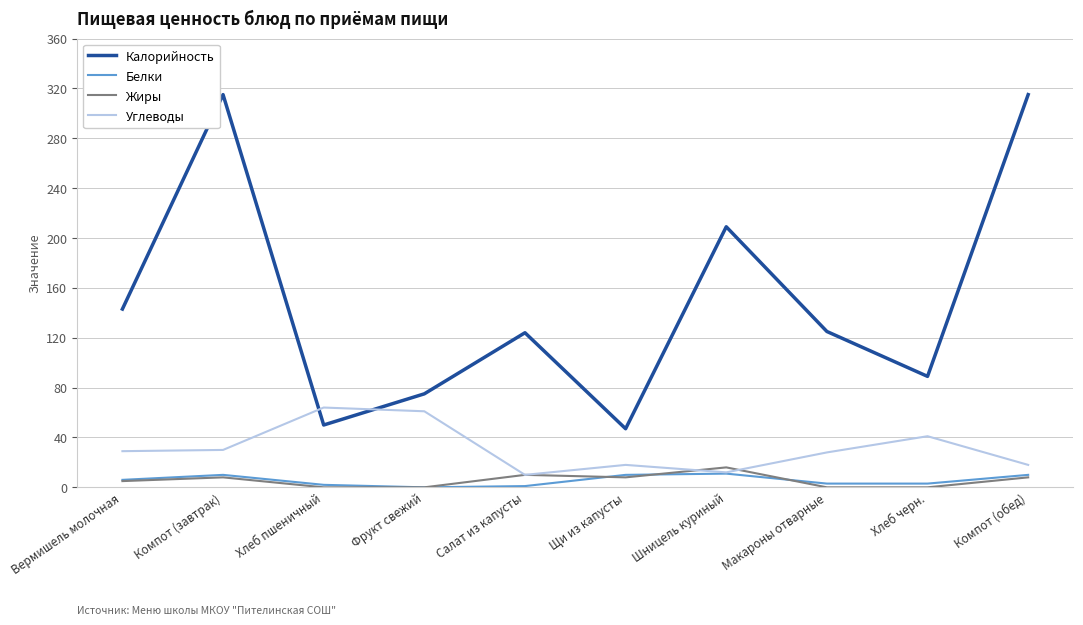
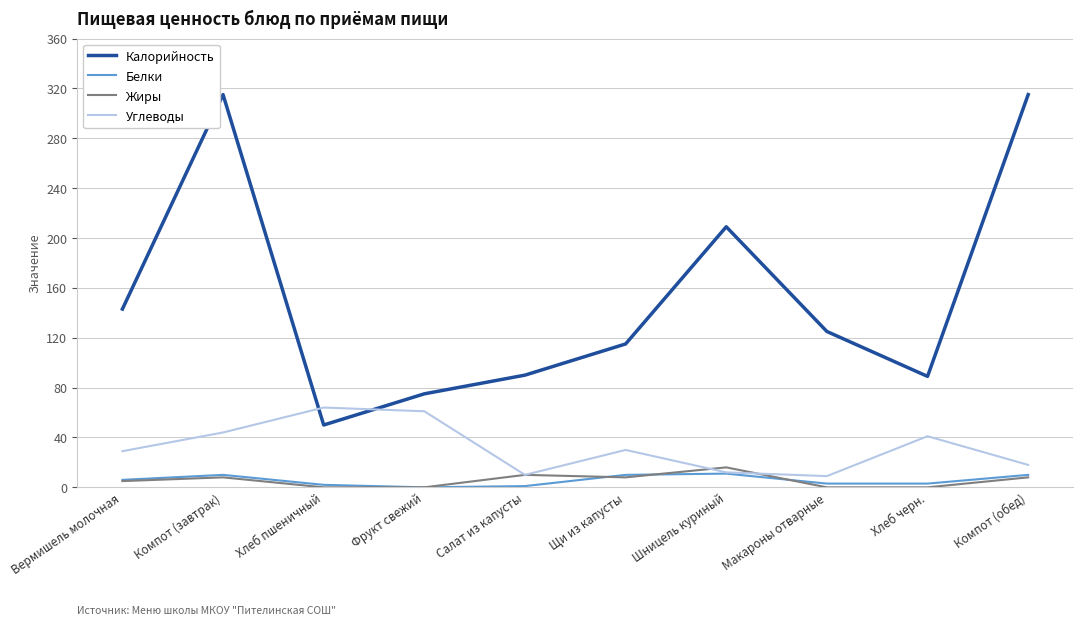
  {
    "Калорийность": {
      "Вермишель молочная": 143,
      "Компот (завтрак)": 315,
      "Хлеб пшеничный": 50,
      "Фрукт свежий": 75,
-     "Салат из капусты": 124,
-     "Щи из капусты": 47,
+     "Салат из капусты": 90,
+     "Щи из капусты": 115,
      "Шницель куриный": 209,
      "Макароны отварные": 125,
      "Хлеб черн.": 89,
      "Компот (обед)": 315
    },
    "Белки": {
      "Салат из капусты": 1,
      "Макароны отварные": 3,
      "Хлеб черн.": 3
    },
    "Жиры": {
      "Шницель куриный": 16,
      "Макароны отварные": 0,
      "Хлеб черн.": 0
    },
    "Углеводы": {
      "Вермишель молочная": 29,
-     "Компот (завтрак)": 30,
+     "Компот (завтрак)": 44,
      "Хлеб пшеничный": 64,
      "Фрукт свежий": 61,
-     "Щи из капусты": 18,
-     "Макароны отварные": 28,
+     "Щи из капусты": 30,
+     "Макароны отварные": 9,
      "Хлеб черн.": 41,
      "Компот (обед)": 18
    }
  }
